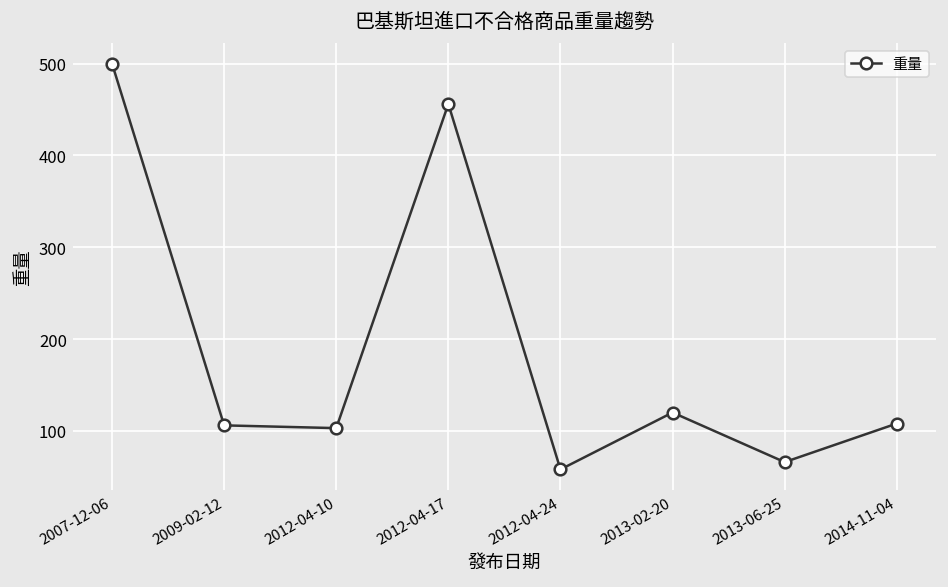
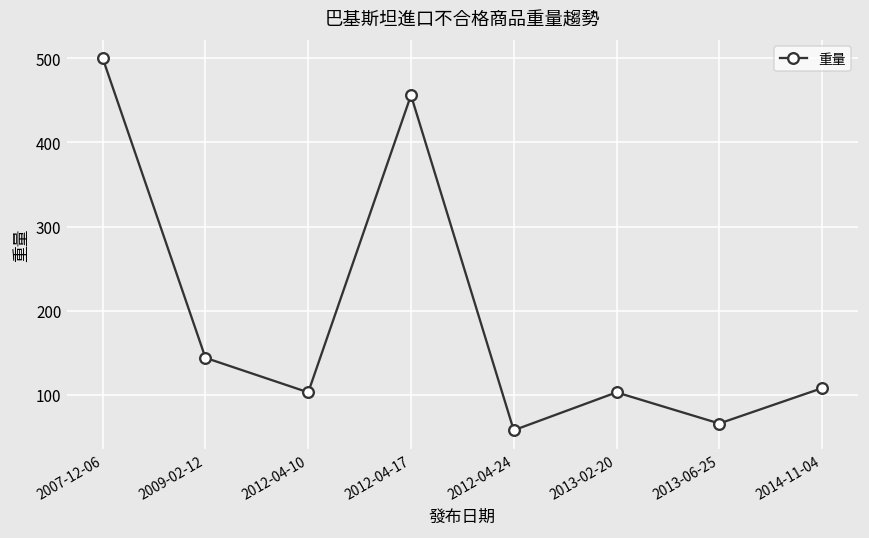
  {
    "2007-12-06": 500,
-   "2009-02-12": 110,
+   "2009-02-12": 140,
    "2012-04-10": 100,
    "2012-04-17": 460,
    "2012-04-24": 60,
-   "2013-02-20": 120,
+   "2013-02-20": 100,
    "2013-06-25": 70,
    "2014-11-04": 110
  }
